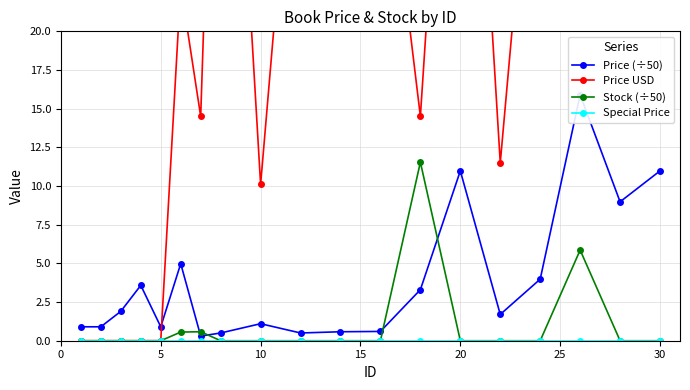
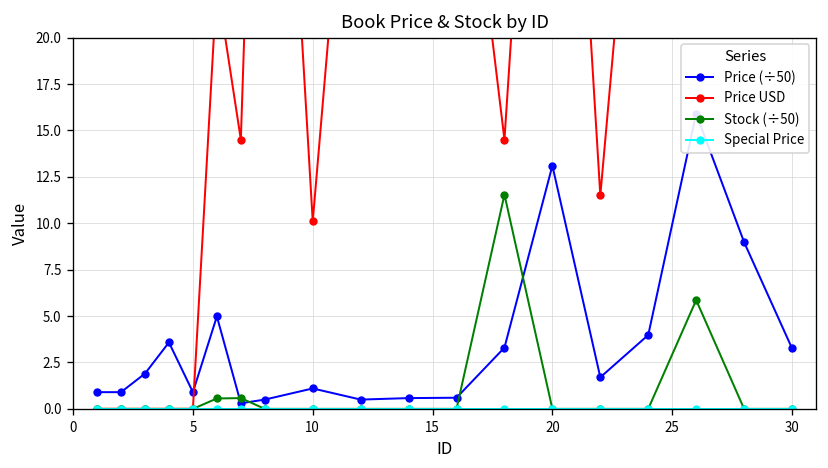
  {
    "Price (÷50)": {
      "5": 0.9,
      "10": 1.1,
-     "20": 11.0,
-     "30": 11.0
+     "20": 13.1,
+     "30": 3.3
    },
    "Price USD": {
      "10": 10.1
    }
  }
